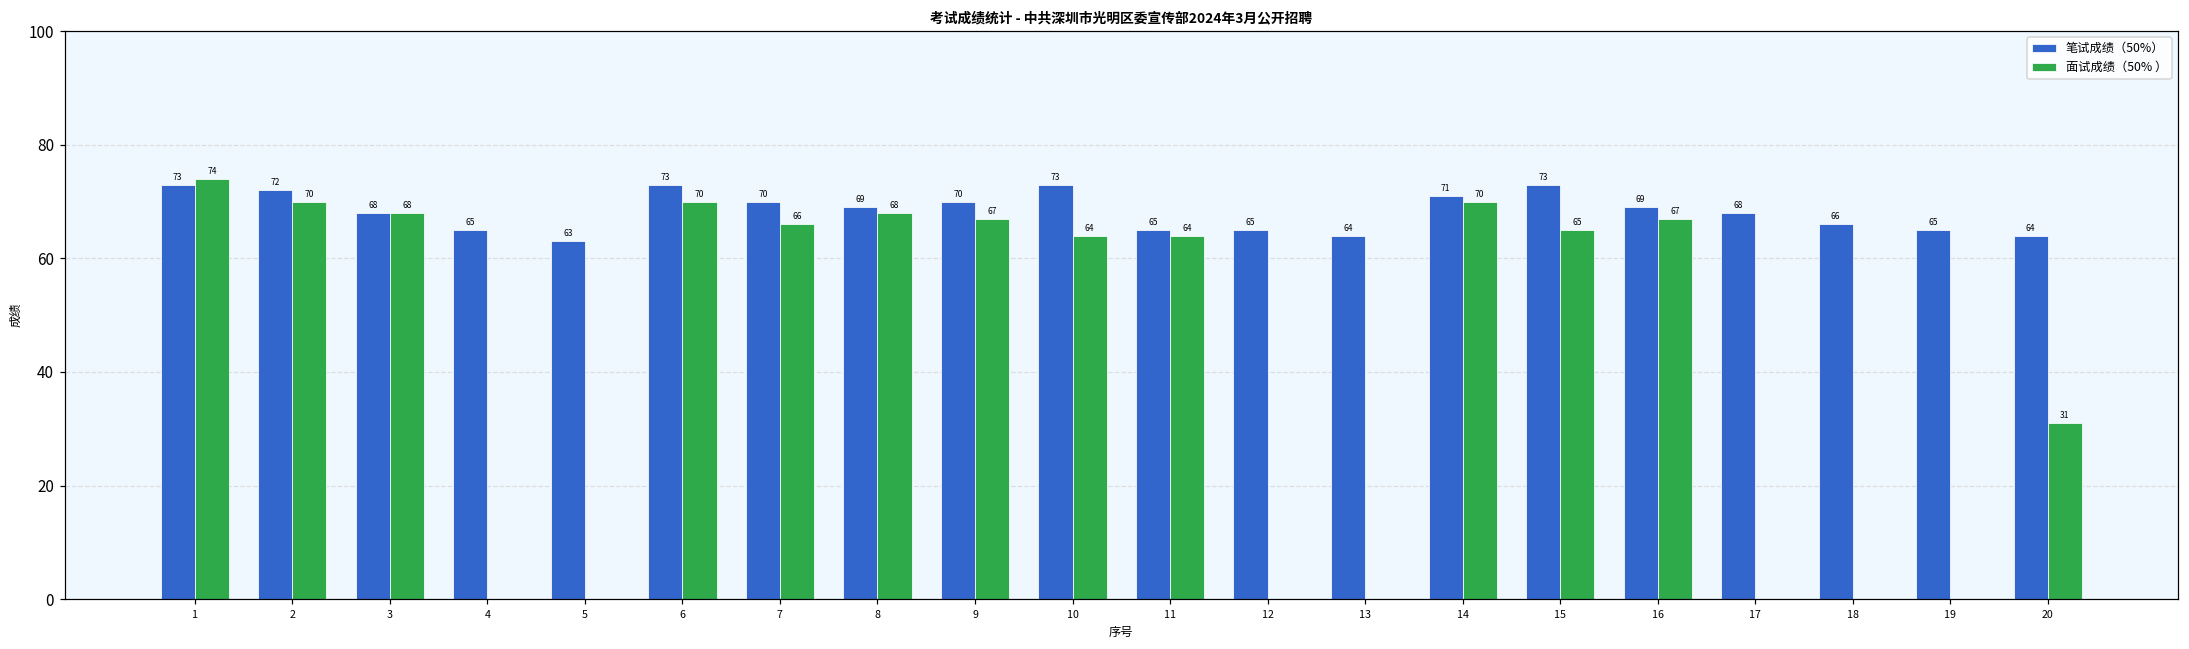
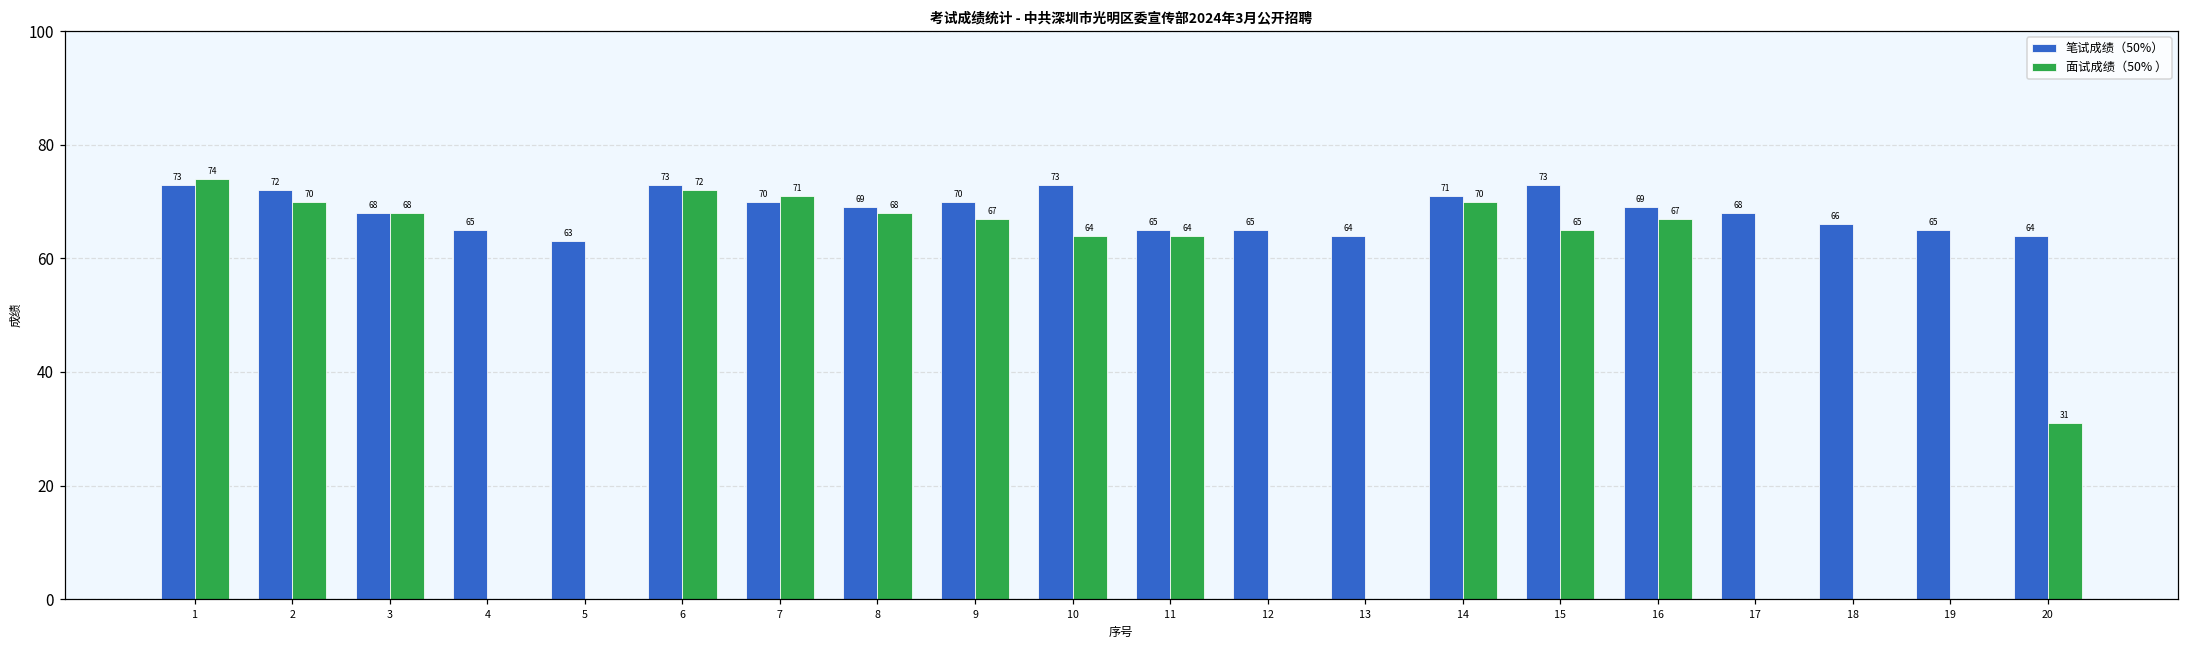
  {
    "笔试成绩（50%）": {
      "1": 73,
      "2": 72,
      "3": 68,
      "4": 65,
      "5": 63,
      "6": 73,
      "7": 70,
      "8": 69,
      "9": 70,
      "10": 73,
      "11": 65,
      "12": 65,
      "13": 64,
      "14": 71,
      "15": 73,
      "16": 69,
      "17": 68,
      "18": 66,
      "19": 65,
      "20": 64
    },
    "面试成绩（50% ）": {
      "1": 74,
      "2": 70,
      "3": 68,
-     "6": 70,
-     "7": 66,
+     "6": 72,
+     "7": 71,
      "8": 68,
      "9": 67,
      "10": 64,
      "11": 64,
      "14": 70,
      "15": 65,
      "16": 67,
      "20": 31
    }
  }
